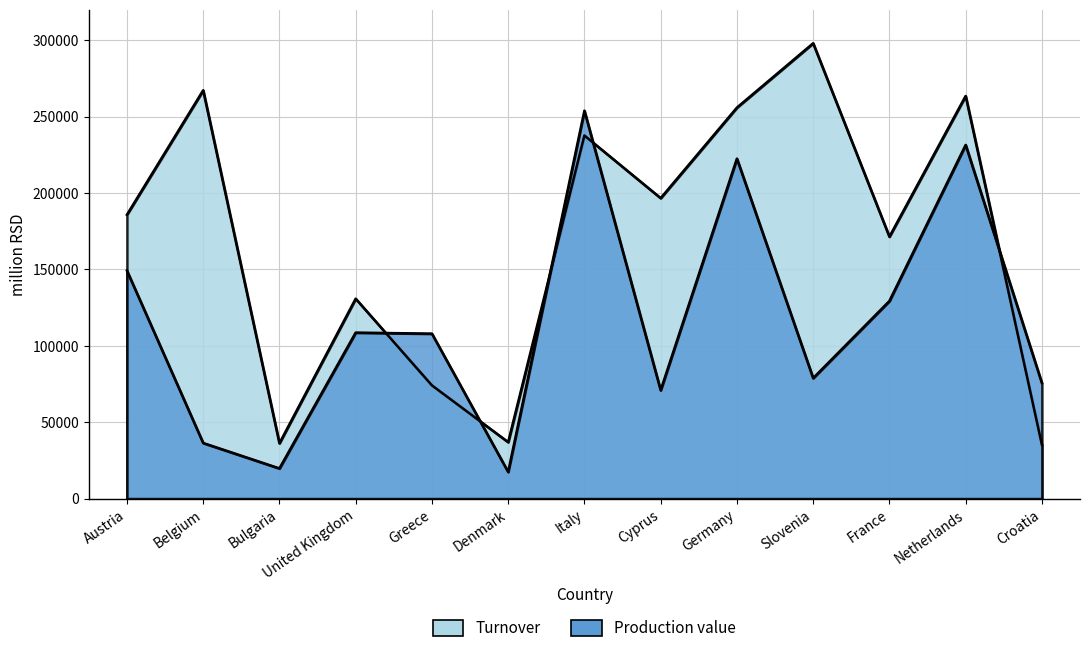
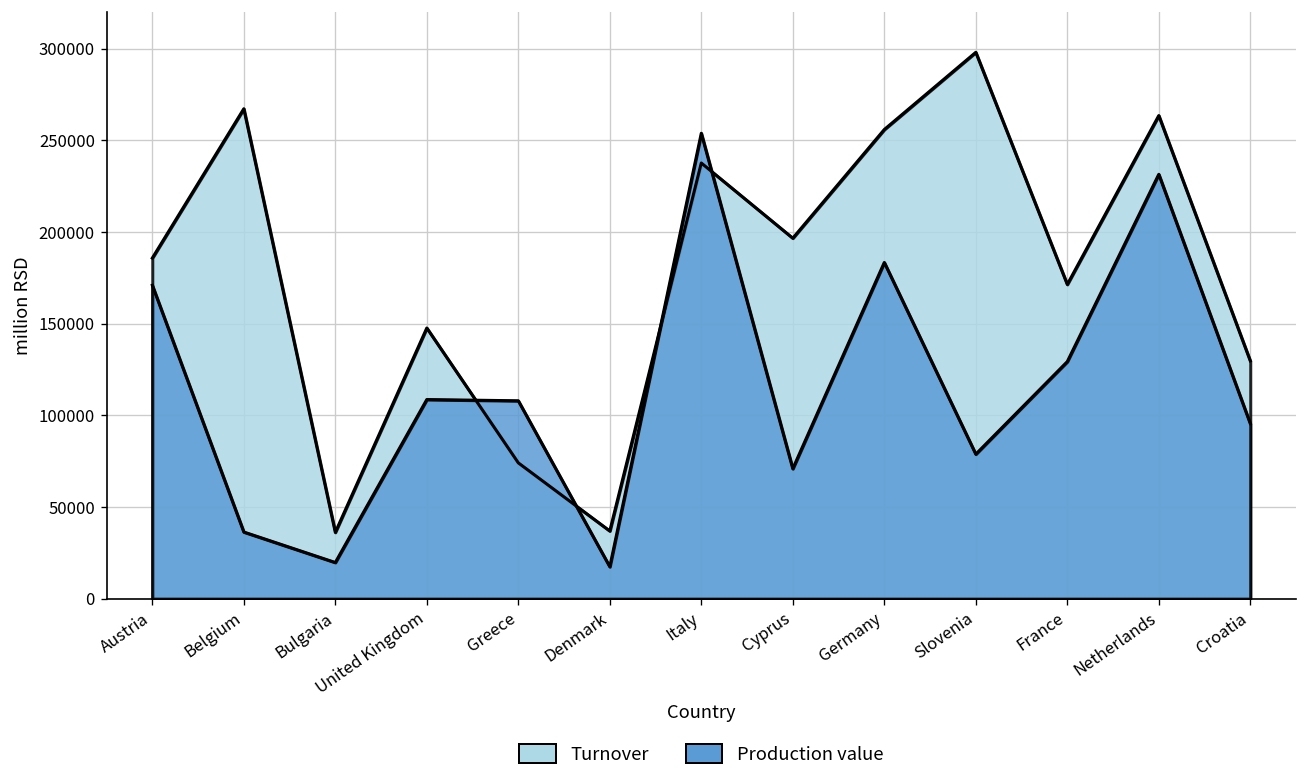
  {
    "Turnover": {
      "Austria": 186000,
      "Belgium": 267000,
      "Bulgaria": 36000,
-     "United Kingdom": 131000,
+     "United Kingdom": 148000,
      "Greece": 74000,
      "Denmark": 37000,
      "Italy": 238000,
      "Cyprus": 197000,
      "Germany": 256000,
      "Slovenia": 298000,
      "France": 171000,
      "Netherlands": 263000,
-     "Croatia": 35000
+     "Croatia": 130000
    },
    "Production value": {
-     "Austria": 149000,
+     "Austria": 171000,
      "Belgium": 36000,
      "Bulgaria": 20000,
      "United Kingdom": 109000,
      "Greece": 108000,
      "Denmark": 17000,
      "Italy": 254000,
      "Cyprus": 71000,
-     "Germany": 222000,
+     "Germany": 183000,
      "Slovenia": 79000,
      "France": 129000,
      "Netherlands": 231000,
-     "Croatia": 76000
+     "Croatia": 95000
    }
  }
